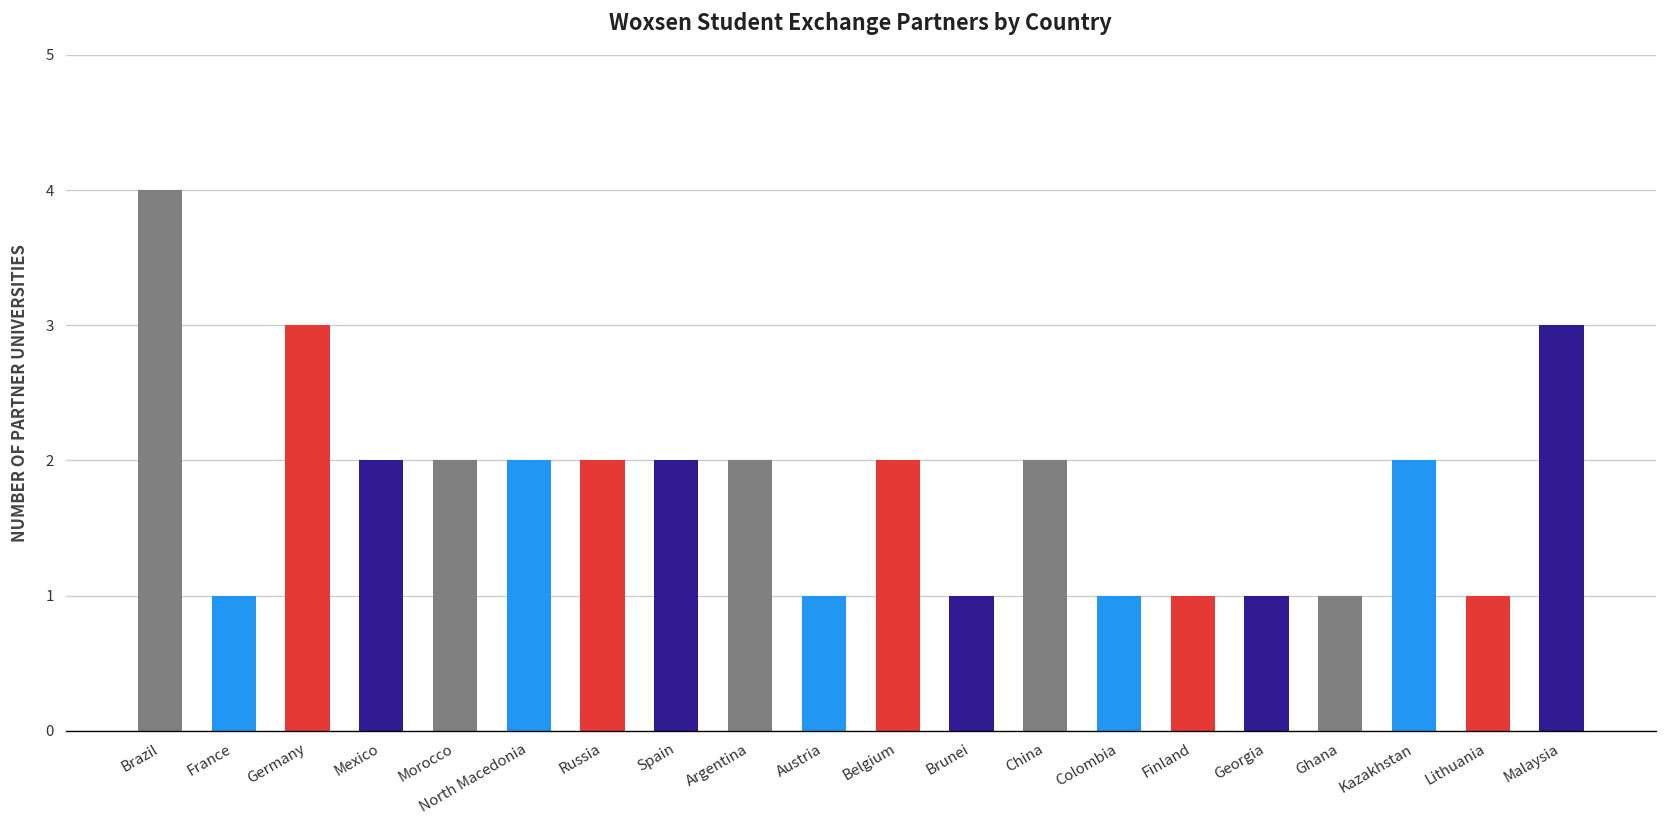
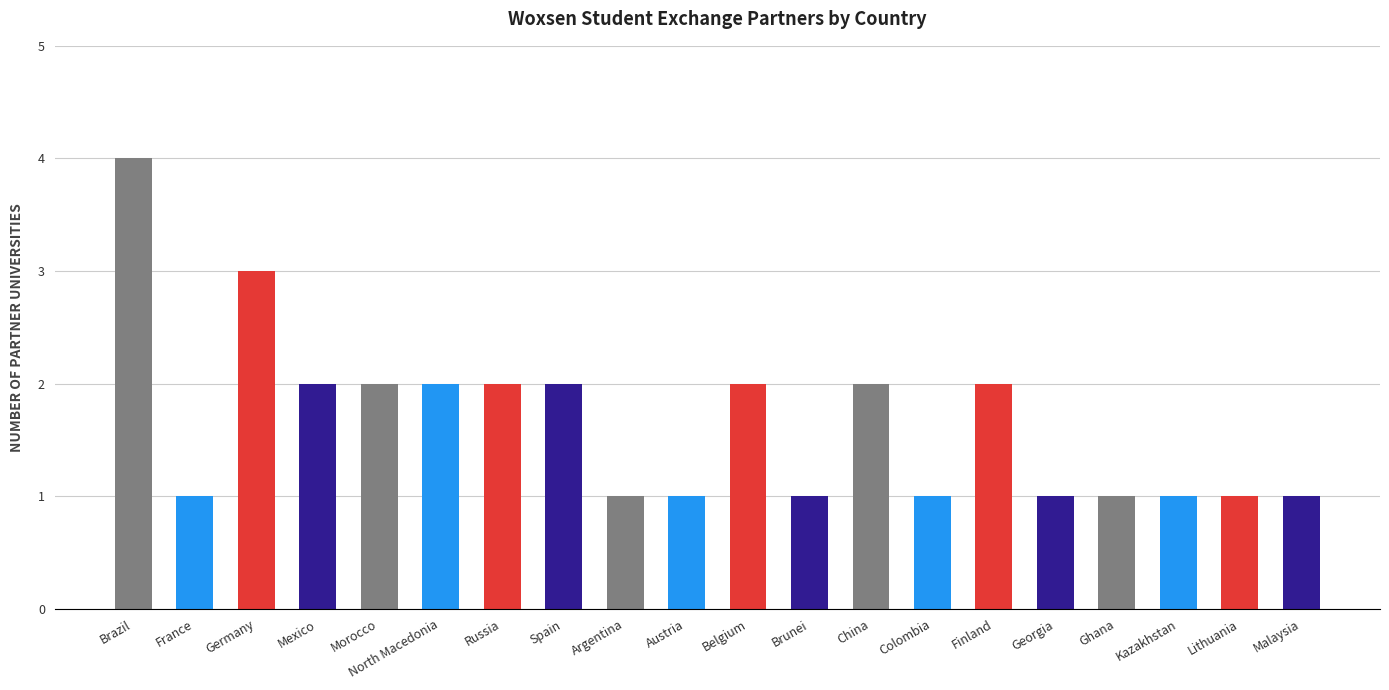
  {
    "Brazil": 4,
    "France": 1,
    "Germany": 3,
    "Mexico": 2,
    "Morocco": 2,
    "North Macedonia": 2,
    "Russia": 2,
    "Spain": 2,
-   "Argentina": 2,
+   "Argentina": 1,
    "Austria": 1,
    "Belgium": 2,
    "Brunei": 1,
    "China": 2,
    "Colombia": 1,
-   "Finland": 1,
+   "Finland": 2,
    "Georgia": 1,
    "Ghana": 1,
-   "Kazakhstan": 2,
+   "Kazakhstan": 1,
    "Lithuania": 1,
-   "Malaysia": 3
+   "Malaysia": 1
  }
